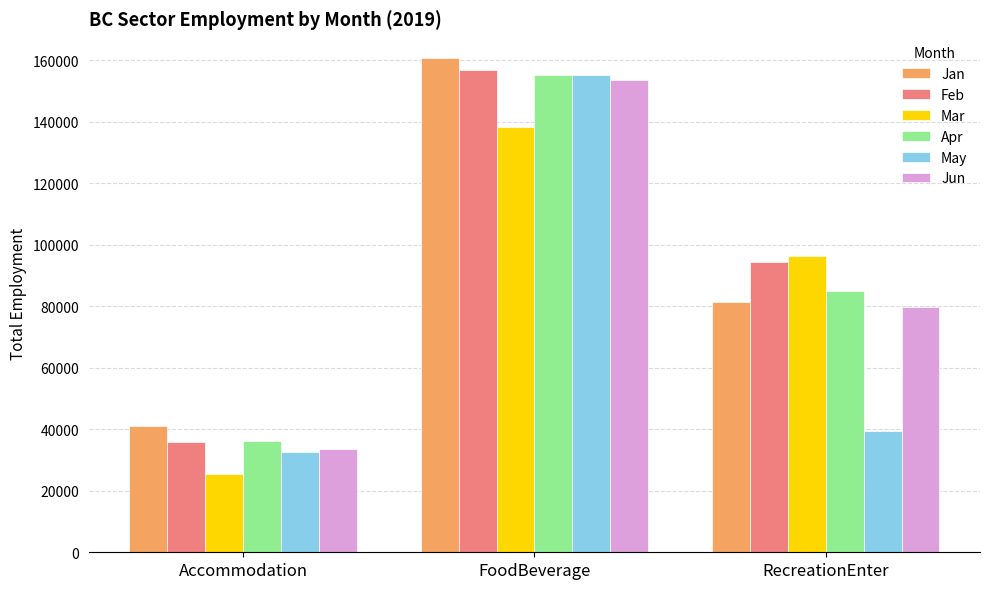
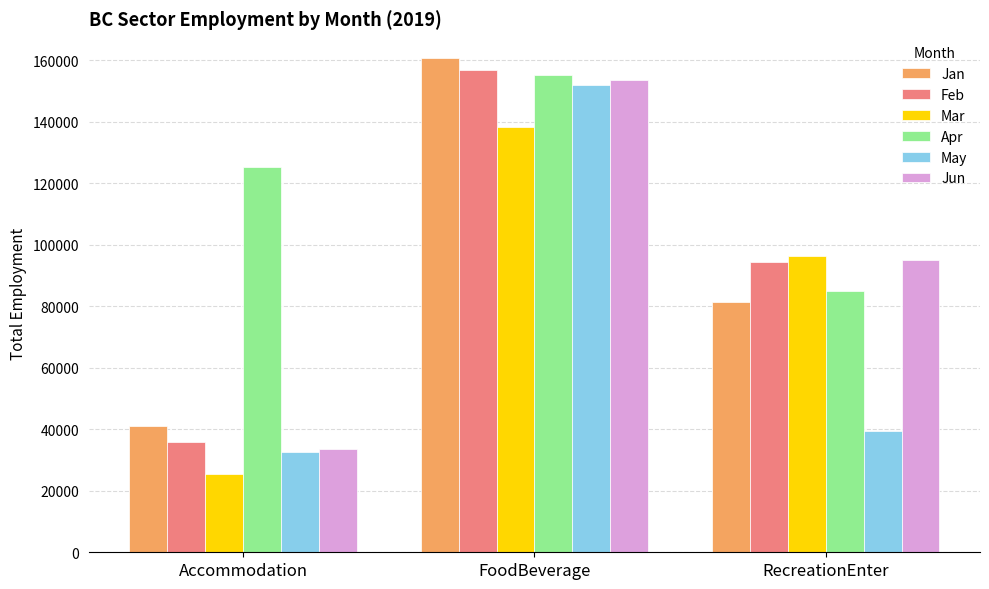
  {
    "Mar": {
      "Accommodation": 25000,
      "FoodBeverage": 138000,
      "RecreationEnter": 96000
    },
    "Apr": {
-     "Accommodation": 36000,
+     "Accommodation": 125000,
      "FoodBeverage": 155000,
      "RecreationEnter": 85000
    },
    "May": {
      "Accommodation": 33000,
-     "FoodBeverage": 155000,
+     "FoodBeverage": 152000,
      "RecreationEnter": 39000
    },
    "Jun": {
      "Accommodation": 34000,
      "FoodBeverage": 154000,
-     "RecreationEnter": 80000
+     "RecreationEnter": 95000
    }
  }
